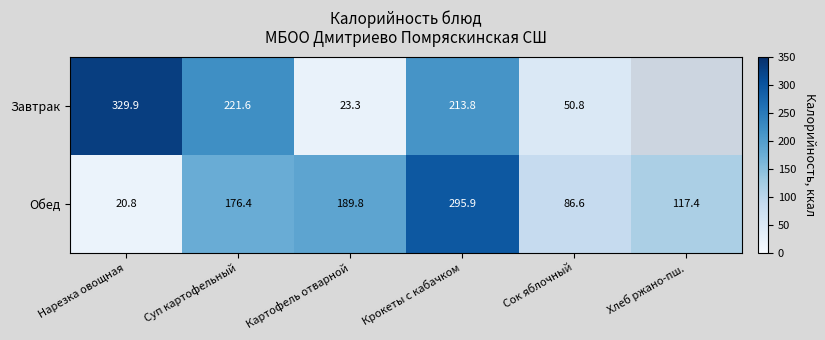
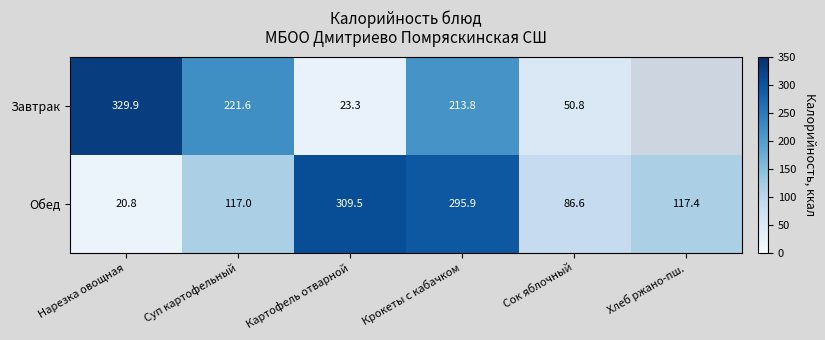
  {
    "Завтрак": {
      "Нарезка овощная": 329.9,
      "Суп картофельный": 221.6,
      "Картофель отварной": 23.3,
      "Крокеты с кабачком": 213.8,
      "Сок яблочный": 50.8
    },
    "Обед": {
      "Нарезка овощная": 20.8,
-     "Суп картофельный": 176.4,
-     "Картофель отварной": 189.8,
+     "Суп картофельный": 117.0,
+     "Картофель отварной": 309.5,
      "Крокеты с кабачком": 295.9,
      "Сок яблочный": 86.6,
      "Хлеб ржано-пш.": 117.4
    }
  }
